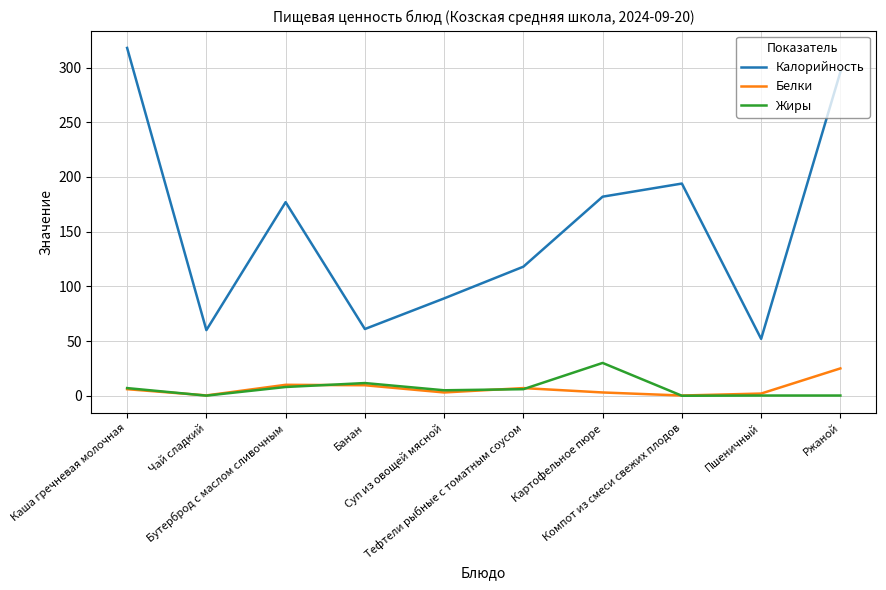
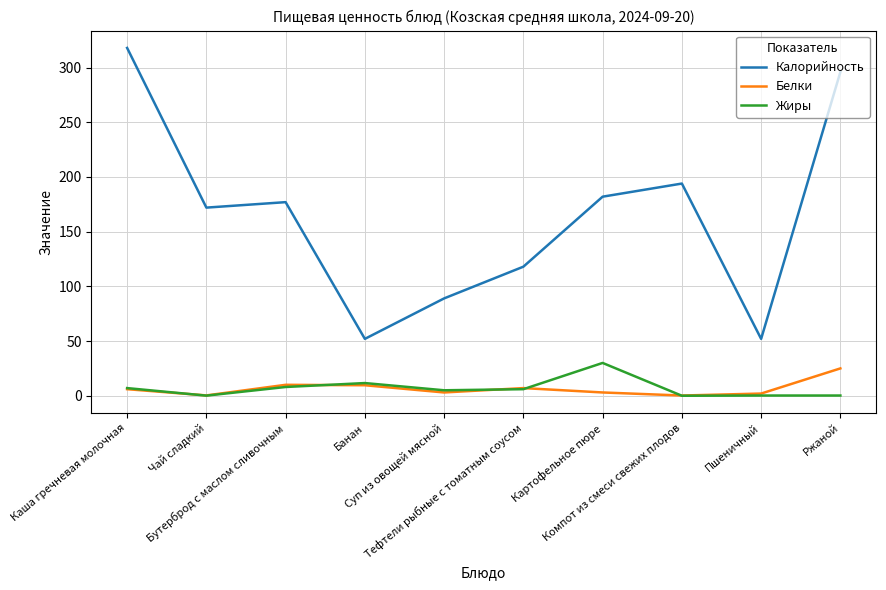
  {
    "Калорийность": {
      "Каша гречневая молочная": 318,
-     "Чай сладкий": 60,
+     "Чай сладкий": 172,
      "Бутерброд с маслом сливочным": 177,
-     "Банан": 61,
+     "Банан": 52,
      "Суп из овощей мясной": 89,
      "Тефтели рыбные с томатным соусом": 118,
      "Картофельное пюре": 182,
      "Компот из смеси свежих плодов": 194,
      "Пшеничный": 52
    },
    "Белки": {
      "Картофельное пюре": 3,
      "Ржаной": 25
    },
    "Жиры": {
      "Картофельное пюре": 30,
      "Ржаной": 0
    }
  }
